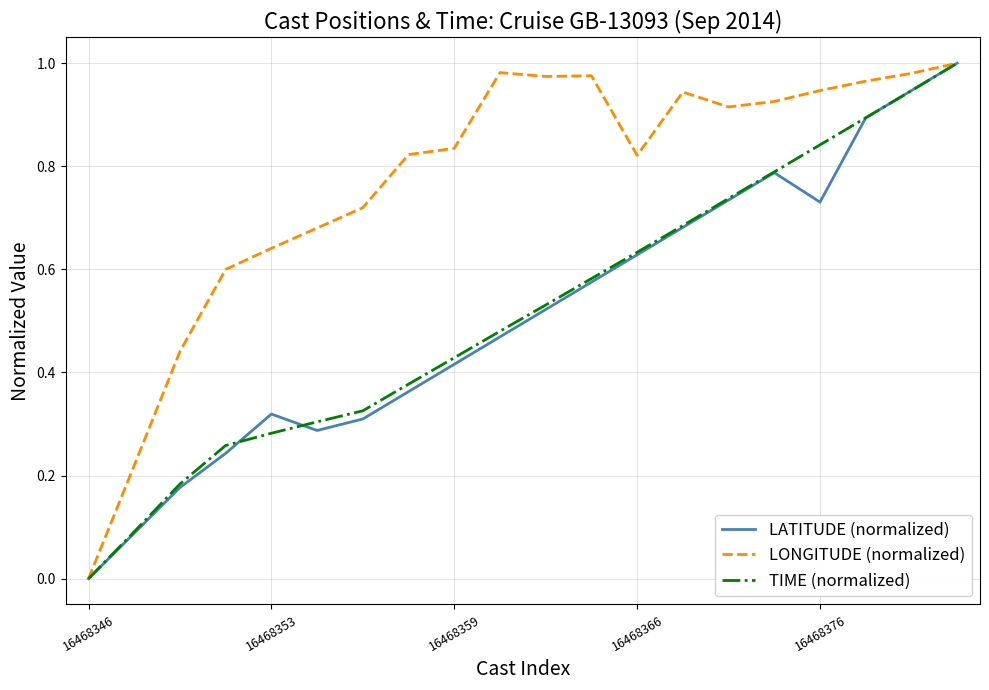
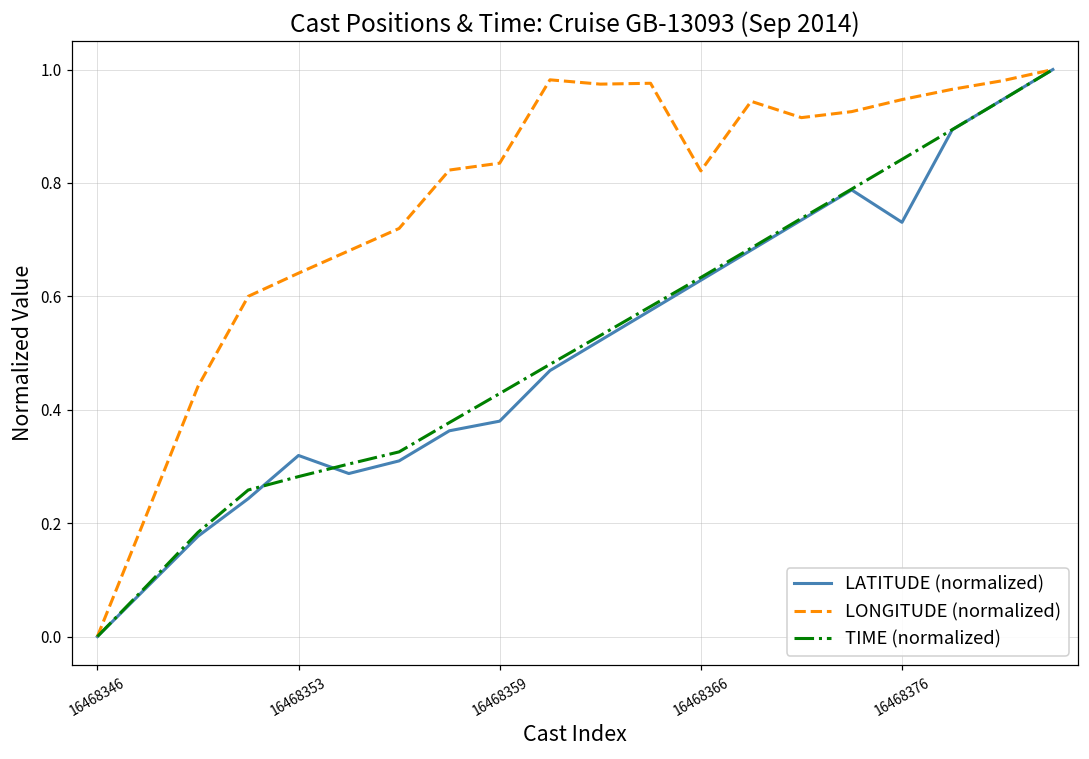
  {
    "LATITUDE (normalized)": {
      "16468353": 0.32,
-     "16468359": 0.42,
+     "16468359": 0.38,
      "16468376": 0.73
    },
    "LONGITUDE (normalized)": {
      "16468353": 0.64,
      "16468359": 0.83,
      "16468366": 0.82,
      "16468376": 0.95
    },
    "TIME (normalized)": {
      "16468353": 0.28,
      "16468359": 0.43,
      "16468376": 0.84
    }
  }
